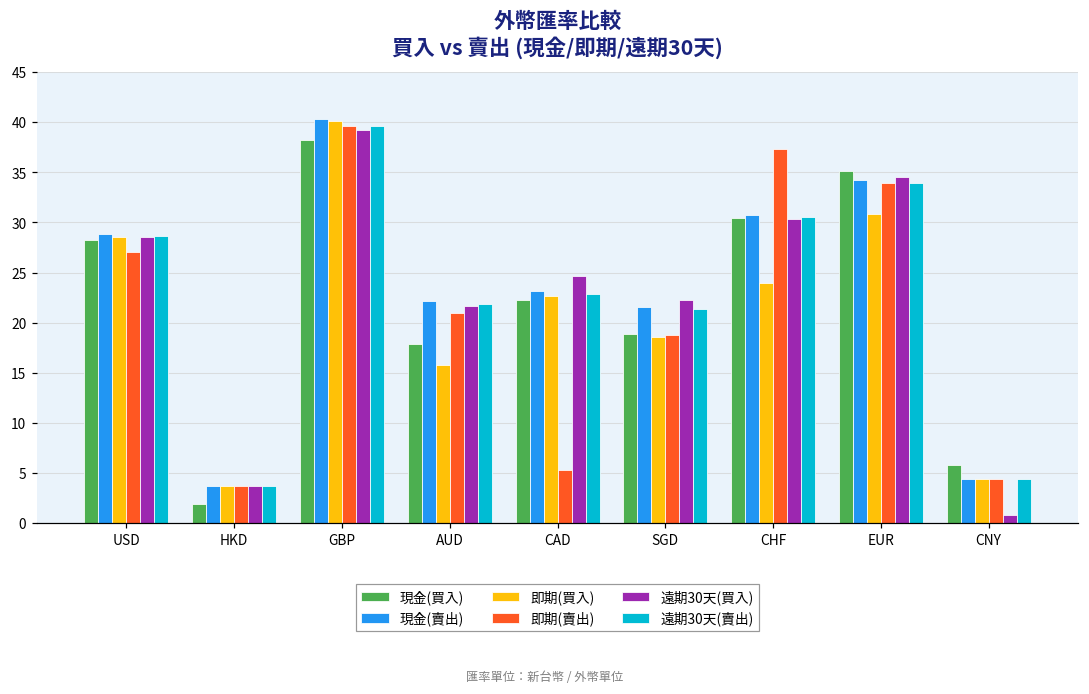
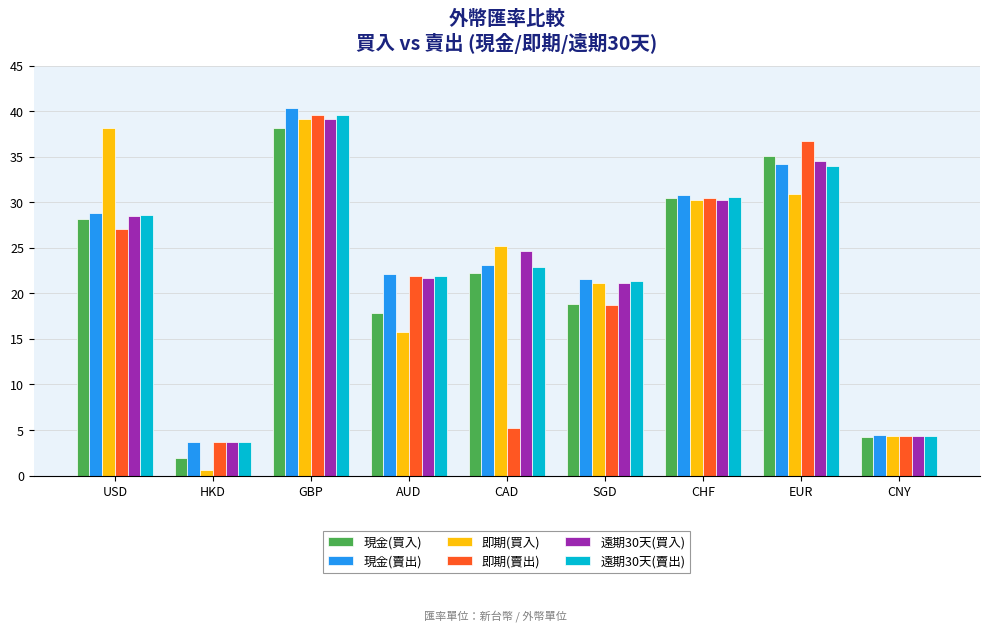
  {
    "現金(買入)": {
      "USD": 28,
      "HKD": 2,
      "GBP": 38,
      "AUD": 18,
      "CAD": 22,
      "SGD": 19,
      "CHF": 30,
      "EUR": 35,
-     "CNY": 6
+     "CNY": 4
    },
    "即期(買入)": {
-     "USD": 29,
-     "HKD": 4,
-     "GBP": 40,
+     "USD": 38,
+     "HKD": 1,
+     "GBP": 39,
      "AUD": 16,
-     "CAD": 23,
-     "SGD": 19,
-     "CHF": 24,
+     "CAD": 25,
+     "SGD": 21,
+     "CHF": 30,
      "EUR": 31,
      "CNY": 4
    },
    "即期(賣出)": {
      "USD": 27,
      "HKD": 4,
      "GBP": 40,
-     "AUD": 21,
+     "AUD": 22,
      "CAD": 5,
      "SGD": 19,
-     "CHF": 37,
-     "EUR": 34,
+     "CHF": 31,
+     "EUR": 37,
      "CNY": 4
    },
    "遠期30天(買入)": {
      "USD": 29,
      "HKD": 4,
      "GBP": 39,
      "AUD": 22,
      "CAD": 25,
-     "SGD": 22,
+     "SGD": 21,
      "CHF": 30,
      "EUR": 35,
-     "CNY": 1
+     "CNY": 4
    }
  }
